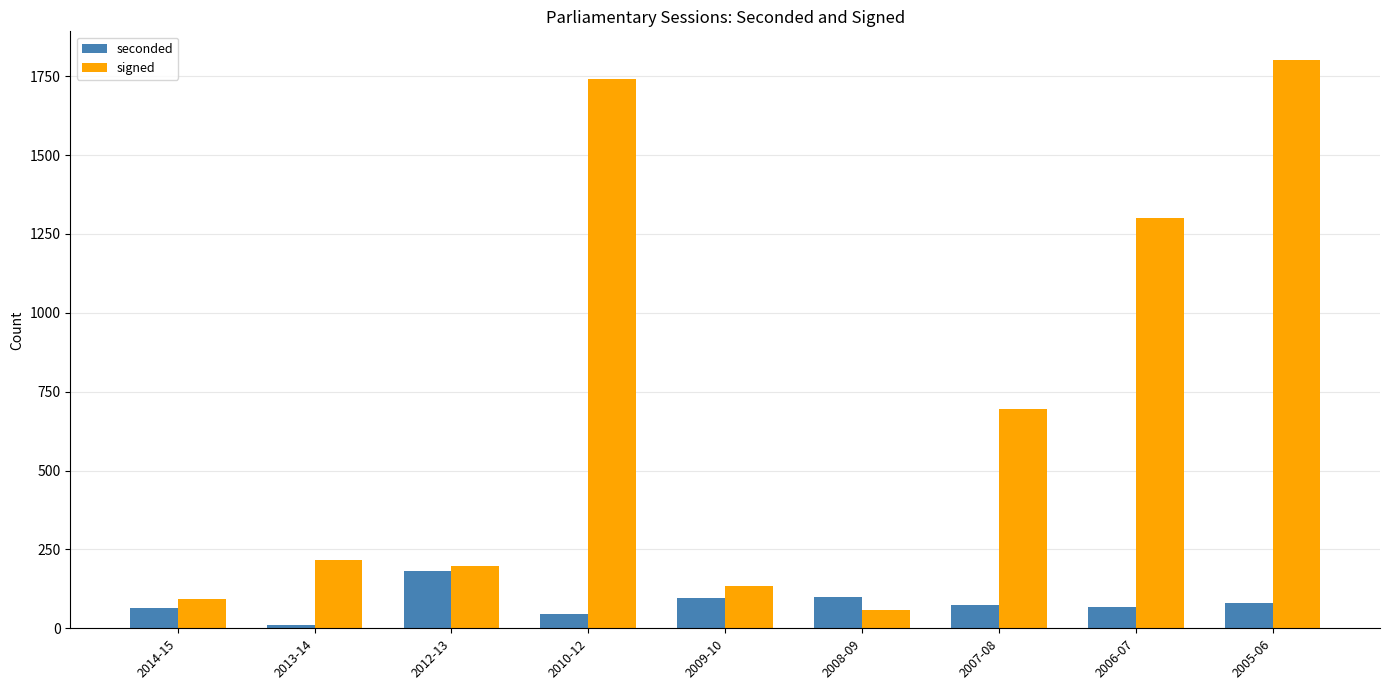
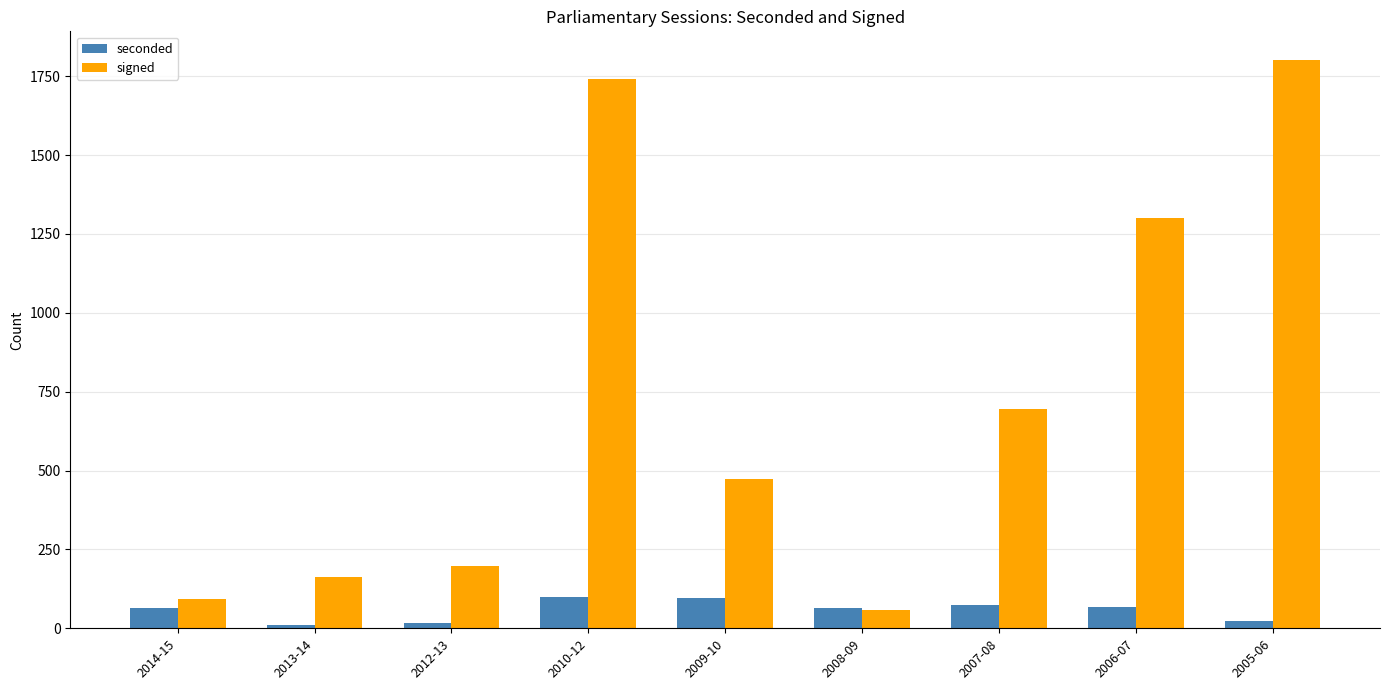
  {
    "seconded": {
      "2014-15": 70,
      "2013-14": 10,
-     "2012-13": 180,
-     "2010-12": 50,
+     "2012-13": 20,
+     "2010-12": 100,
      "2009-10": 100,
-     "2008-09": 100,
+     "2008-09": 60,
      "2007-08": 70,
      "2006-07": 70,
-     "2005-06": 80
+     "2005-06": 20
    },
    "signed": {
      "2014-15": 90,
-     "2013-14": 220,
+     "2013-14": 160,
      "2012-13": 200,
      "2010-12": 1740,
-     "2009-10": 140,
+     "2009-10": 470,
      "2008-09": 60,
      "2007-08": 700,
      "2006-07": 1300,
      "2005-06": 1800
    }
  }
